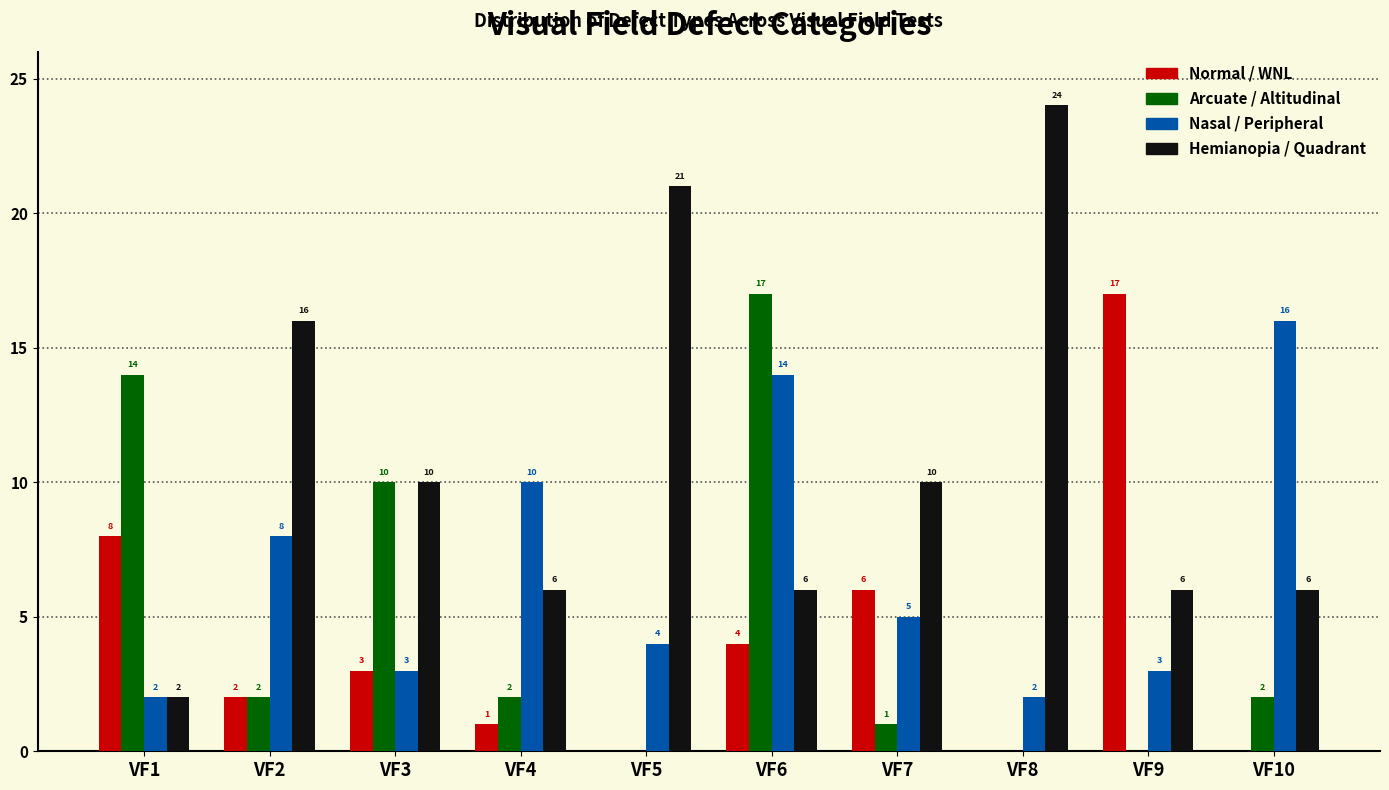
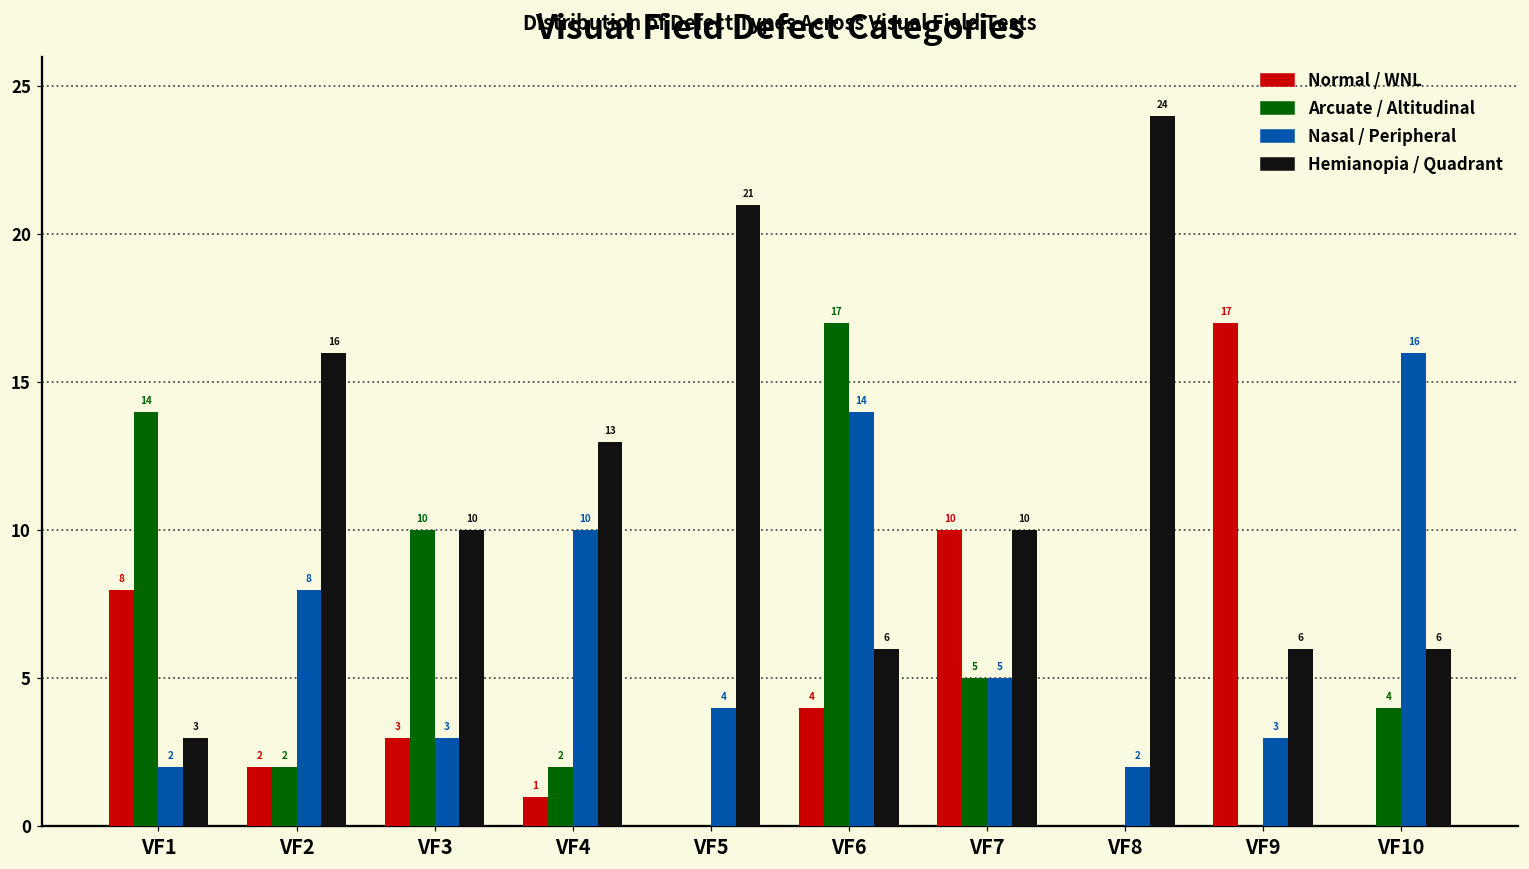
  {
    "Normal / WNL": {
      "VF1": 8,
      "VF2": 2,
      "VF3": 3,
      "VF4": 1,
      "VF6": 4,
-     "VF7": 6,
+     "VF7": 10,
      "VF9": 17
    },
    "Arcuate / Altitudinal": {
      "VF1": 14,
      "VF2": 2,
      "VF3": 10,
      "VF4": 2,
      "VF6": 17,
-     "VF7": 1,
-     "VF10": 2
+     "VF7": 5,
+     "VF10": 4
    },
    "Nasal / Peripheral": {
      "VF1": 2,
      "VF2": 8,
      "VF3": 3,
      "VF4": 10,
      "VF5": 4,
      "VF6": 14,
      "VF7": 5,
      "VF8": 2,
      "VF9": 3,
      "VF10": 16
    },
    "Hemianopia / Quadrant": {
-     "VF1": 2,
+     "VF1": 3,
      "VF2": 16,
      "VF3": 10,
-     "VF4": 6,
+     "VF4": 13,
      "VF5": 21,
      "VF6": 6,
      "VF7": 10,
      "VF8": 24,
      "VF9": 6,
      "VF10": 6
    }
  }
